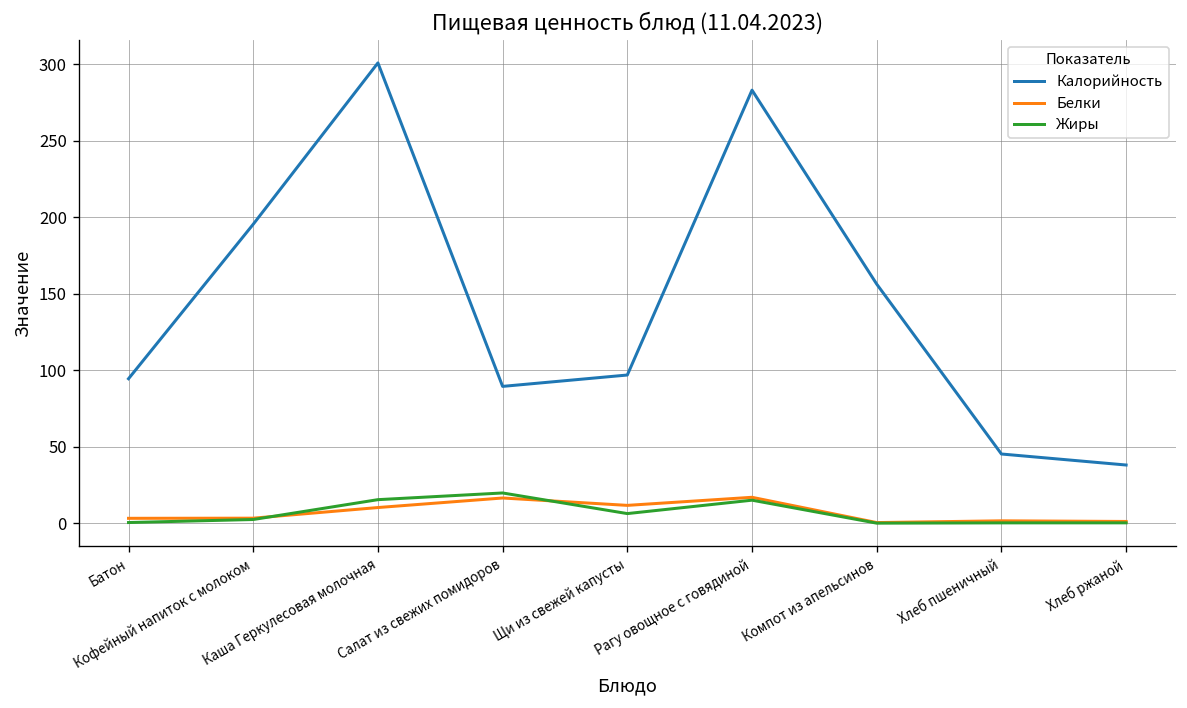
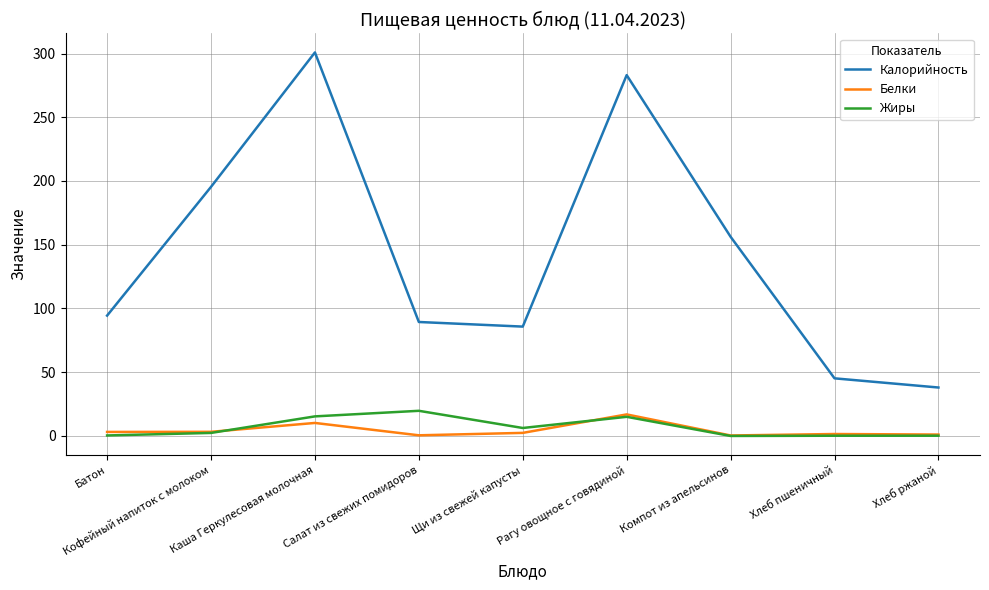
  {
    "Калорийность": {
      "Батон": 94,
      "Кофейный напиток с молоком": 195,
      "Каша Геркулесовая молочная": 301,
      "Салат из свежих помидоров": 89,
-     "Щи из свежей капусты": 97,
+     "Щи из свежей капусты": 86,
      "Рагу овощное с говядиной": 283,
      "Компот из апельсинов": 156,
      "Хлеб пшеничный": 45,
      "Хлеб ржаной": 38
    },
    "Белки": {
      "Батон": 3,
      "Каша Геркулесовая молочная": 10,
-     "Салат из свежих помидоров": 16,
-     "Щи из свежей капусты": 12
+     "Салат из свежих помидоров": 1,
+     "Щи из свежей капусты": 2
    },
    "Жиры": {
      "Батон": 0,
      "Каша Геркулесовая молочная": 15,
      "Салат из свежих помидоров": 20,
      "Щи из свежей капусты": 6
    }
  }
